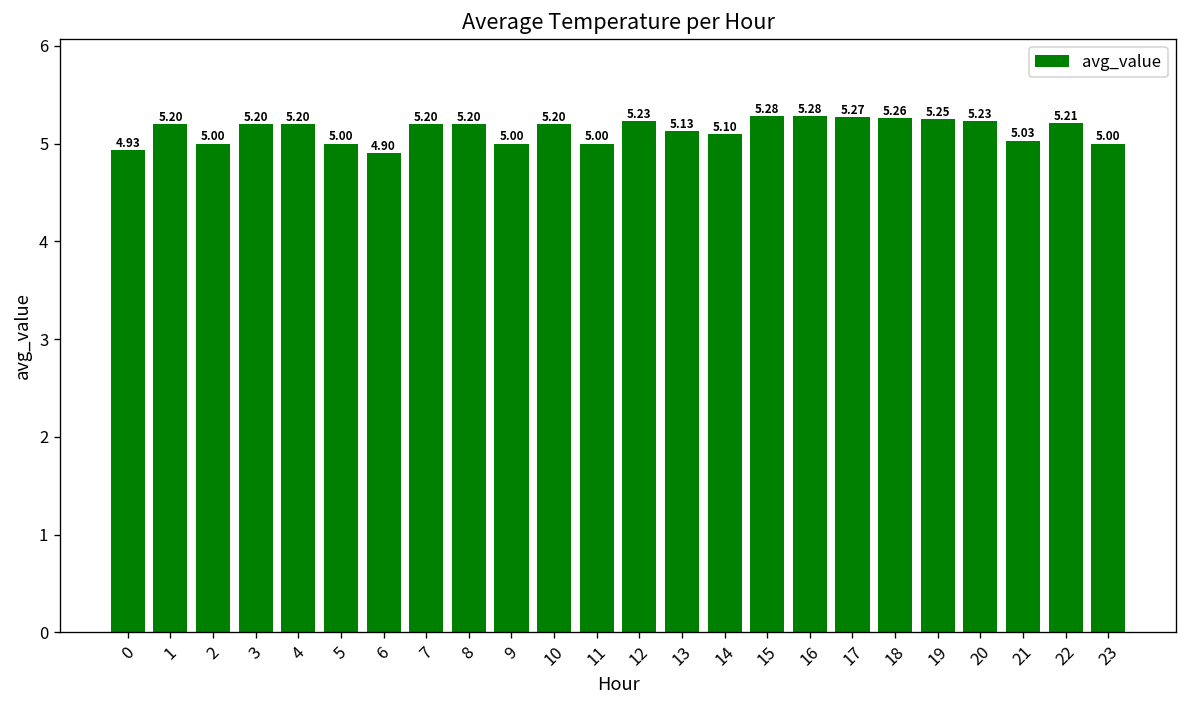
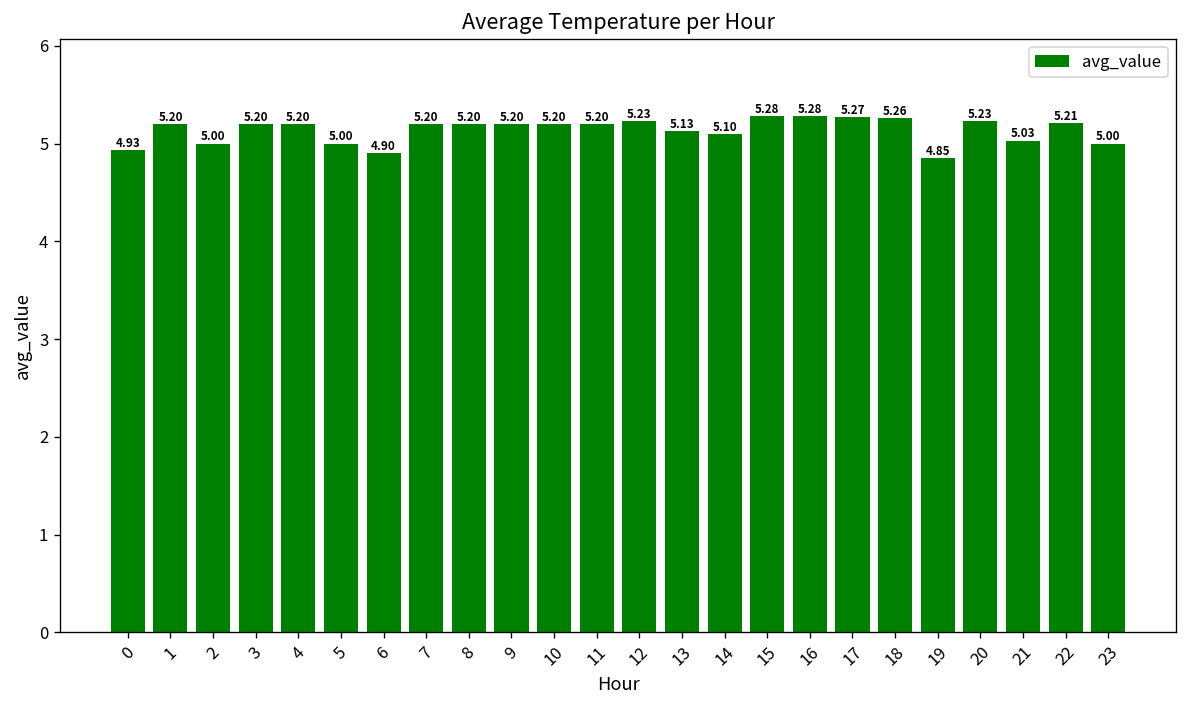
  {
    "0": 4.93,
    "1": 5.20,
    "2": 5.00,
    "3": 5.20,
    "4": 5.20,
    "5": 5.00,
    "6": 4.90,
    "7": 5.20,
    "8": 5.20,
-   "9": 5.00,
+   "9": 5.20,
    "10": 5.20,
-   "11": 5.00,
+   "11": 5.20,
    "12": 5.23,
    "13": 5.13,
    "14": 5.10,
    "15": 5.28,
    "16": 5.28,
    "17": 5.27,
    "18": 5.26,
-   "19": 5.25,
+   "19": 4.85,
    "20": 5.23,
    "21": 5.03,
    "22": 5.21,
    "23": 5.00
  }
